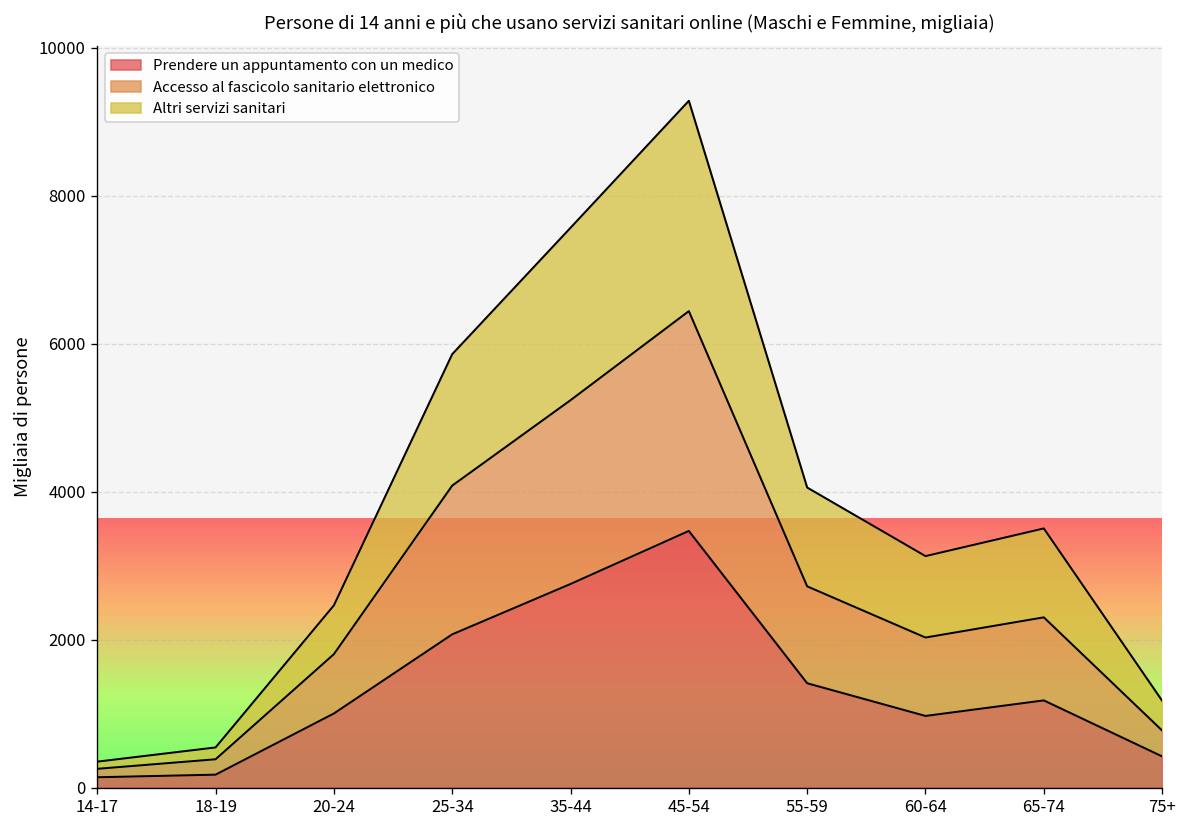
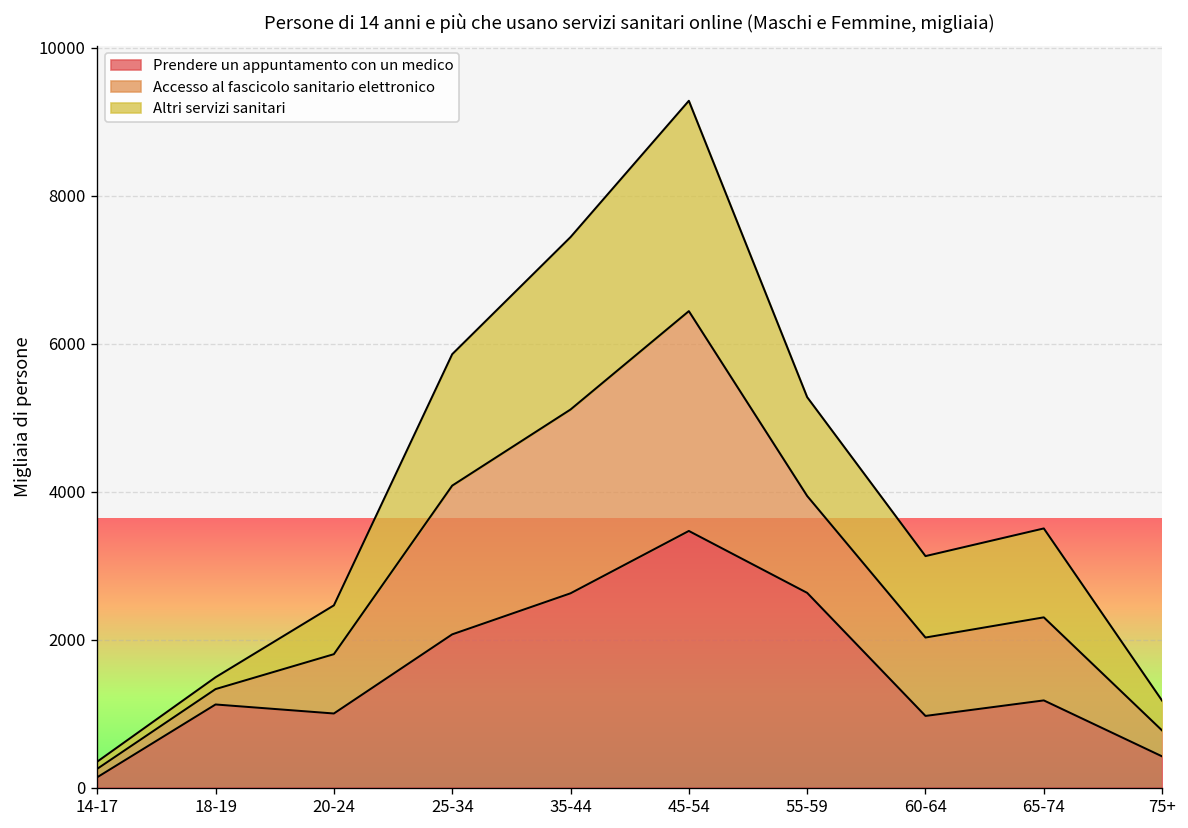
  {
    "Prendere un appuntamento con un medico": {
      "14-17": 100,
-     "18-19": 200,
+     "18-19": 1100,
      "20-24": 1000,
      "25-34": 2100,
-     "35-44": 2800,
+     "35-44": 2600,
      "45-54": 3500,
-     "55-59": 1400,
+     "55-59": 2600,
      "60-64": 1000,
      "65-74": 1200,
      "75+": 400
    }
  }
